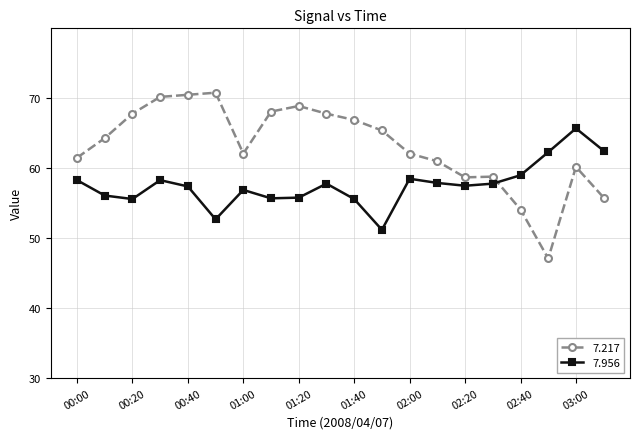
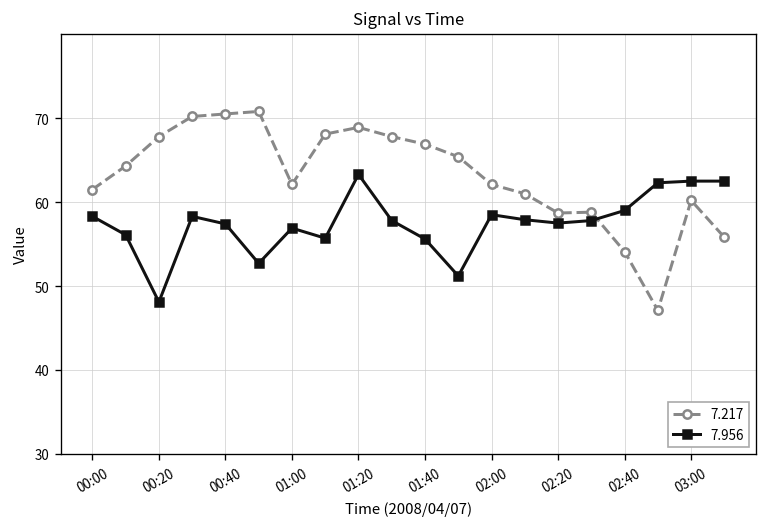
  {
    "7.217": {
      "00:00": 62,
      "00:20": 68,
      "00:40": 71,
      "01:00": 62,
      "01:20": 69,
      "01:40": 67,
      "02:00": 62,
      "02:20": 59,
      "02:40": 54,
      "03:00": 60
    },
    "7.956": {
      "00:00": 58,
-     "00:20": 56,
+     "00:20": 48,
      "00:40": 57,
      "01:00": 57,
-     "01:20": 56,
+     "01:20": 63,
      "01:40": 56,
      "02:00": 59,
      "02:20": 58,
      "02:40": 59,
-     "03:00": 66
+     "03:00": 63
    }
  }
